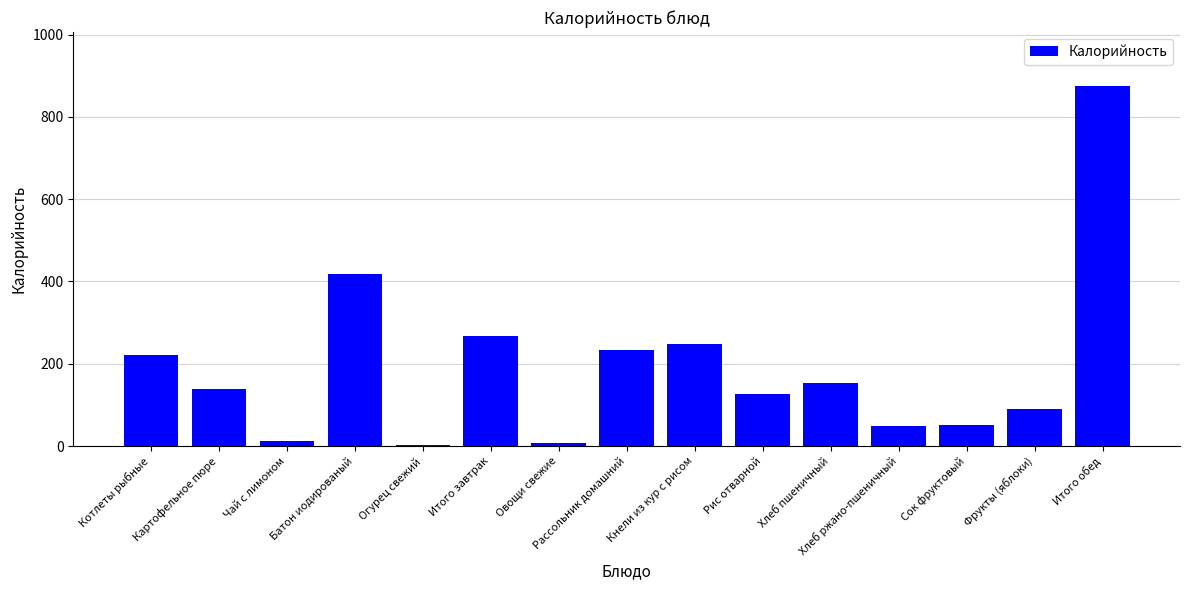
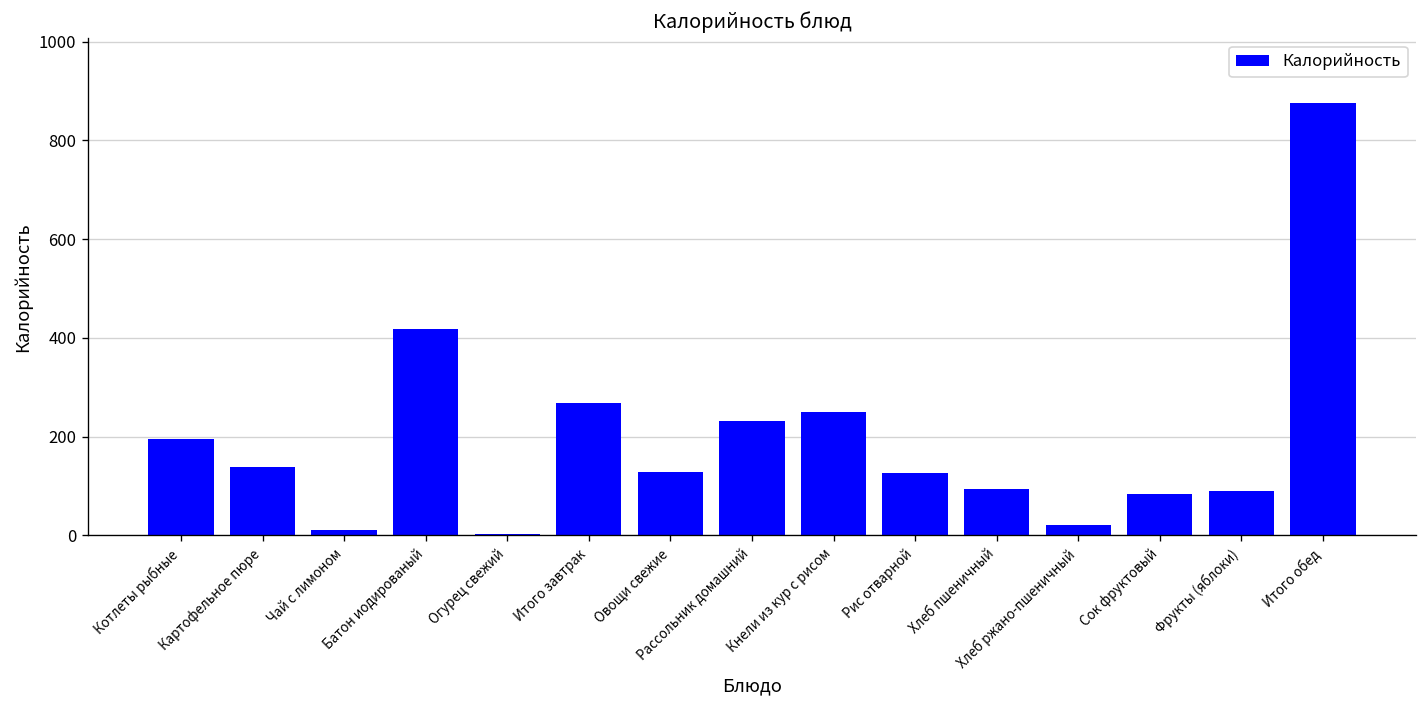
  {
-   "Котлеты рыбные": 220,
+   "Котлеты рыбные": 200,
    "Картофельное пюре": 140,
    "Чай с лимоном": 10,
    "Батон иодированый": 420,
    "Итого завтрак": 270,
-   "Овощи свежие": 10,
+   "Овощи свежие": 130,
    "Рассольник домашний": 230,
    "Кнели из кур с рисом": 250,
    "Рис отварной": 130,
-   "Хлеб пшеничный": 150,
-   "Хлеб ржано-пшеничный": 50,
-   "Сок фруктовый": 50,
+   "Хлеб пшеничный": 90,
+   "Хлеб ржано-пшеничный": 20,
+   "Сок фруктовый": 80,
    "Фрукты (яблоки)": 90,
    "Итого обед": 870
  }
